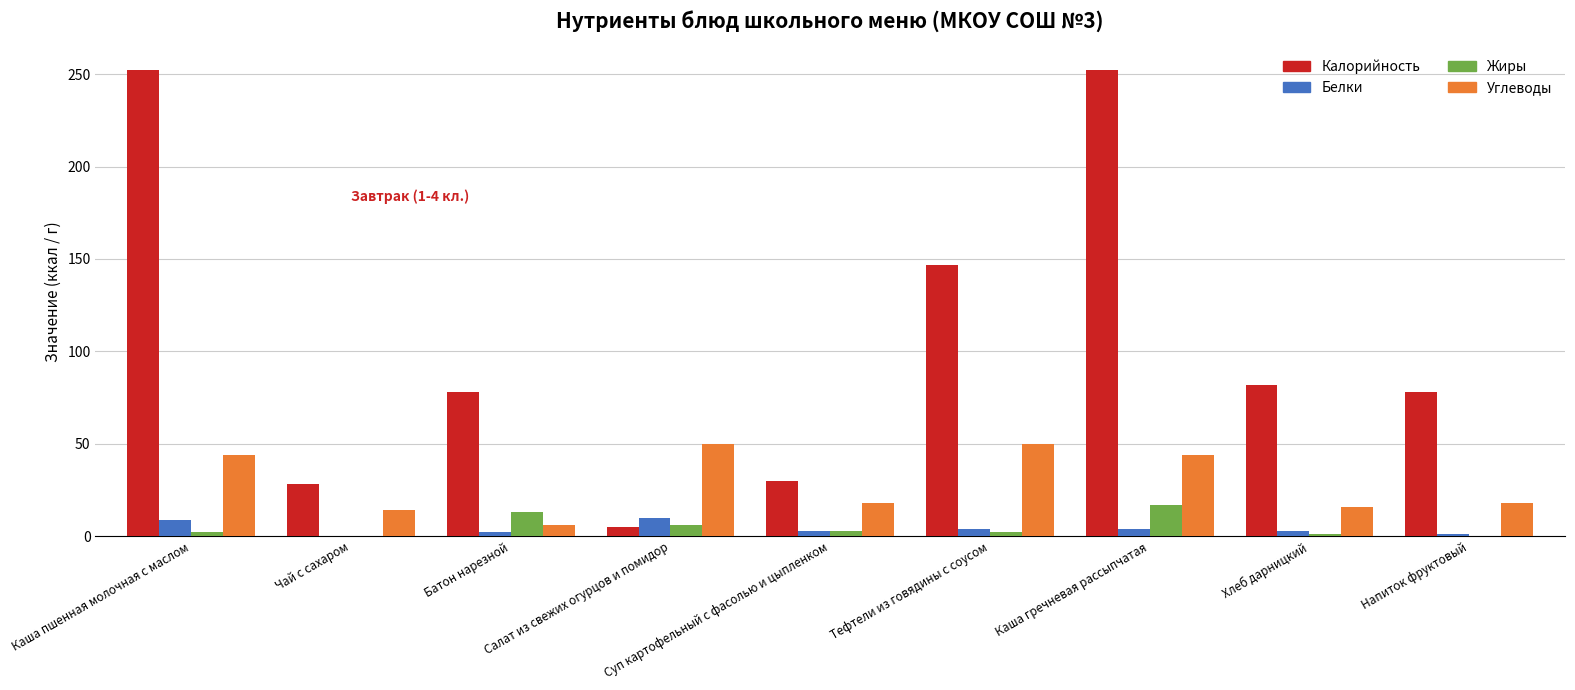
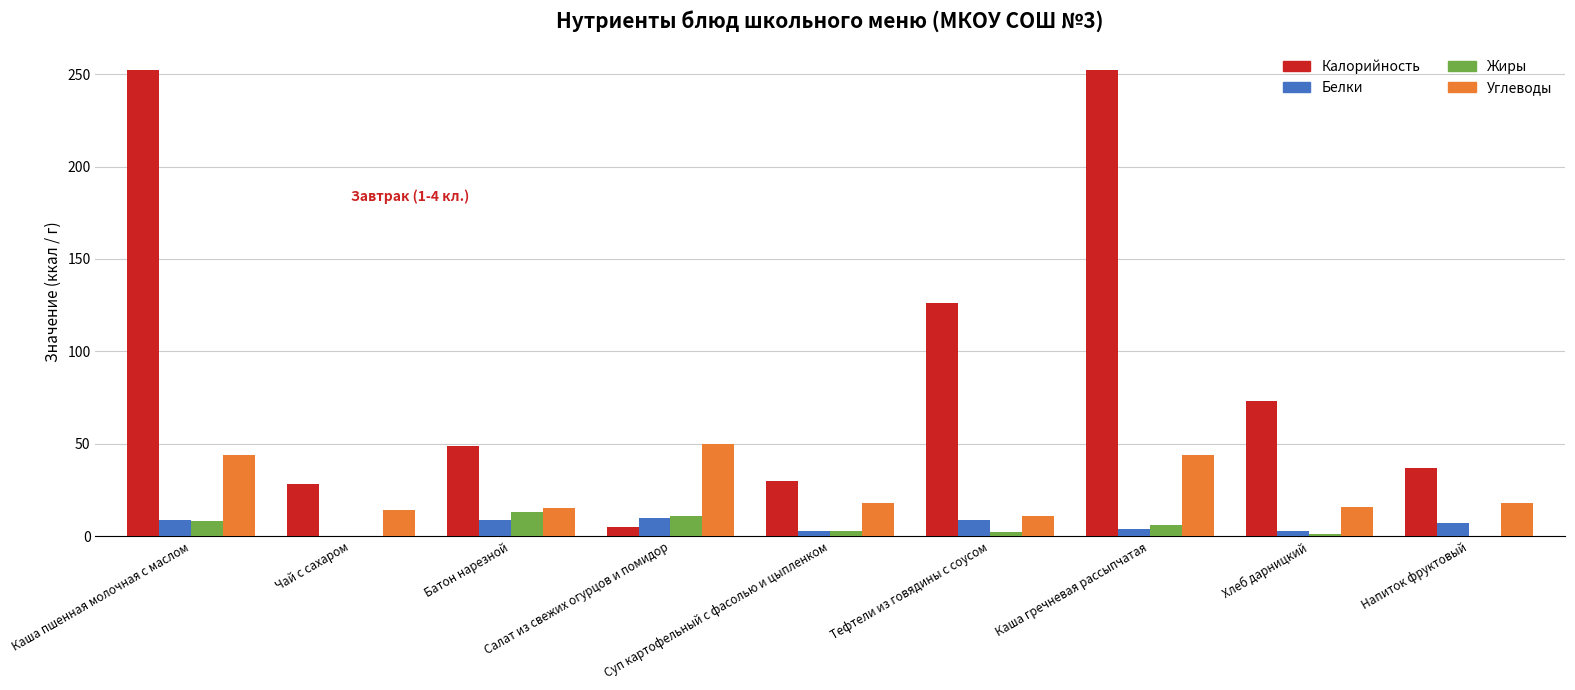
  {
    "Калорийность": {
      "Каша пшенная молочная с маслом": 252,
      "Чай с сахаром": 28,
-     "Батон нарезной": 78,
+     "Батон нарезной": 49,
      "Салат из свежих огурцов и помидор": 5,
      "Суп картофельный с фасолью и цыпленком": 30,
-     "Тефтели из говядины с соусом": 147,
+     "Тефтели из говядины с соусом": 126,
      "Каша гречневая рассыпчатая": 252,
-     "Хлеб дарницкий": 82,
-     "Напиток фруктовый": 78
+     "Хлеб дарницкий": 73,
+     "Напиток фруктовый": 37
    },
    "Белки": {
      "Каша пшенная молочная с маслом": 9,
      "Чай с сахаром": 0,
-     "Батон нарезной": 2,
+     "Батон нарезной": 9,
      "Салат из свежих огурцов и помидор": 10,
      "Суп картофельный с фасолью и цыпленком": 3,
-     "Тефтели из говядины с соусом": 4,
+     "Тефтели из говядины с соусом": 9,
      "Каша гречневая рассыпчатая": 4,
      "Хлеб дарницкий": 3,
-     "Напиток фруктовый": 1
+     "Напиток фруктовый": 7
    },
    "Жиры": {
-     "Каша пшенная молочная с маслом": 2,
+     "Каша пшенная молочная с маслом": 8,
      "Чай с сахаром": 0,
      "Батон нарезной": 13,
-     "Салат из свежих огурцов и помидор": 6,
+     "Салат из свежих огурцов и помидор": 11,
      "Суп картофельный с фасолью и цыпленком": 3,
      "Тефтели из говядины с соусом": 2,
-     "Каша гречневая рассыпчатая": 17,
+     "Каша гречневая рассыпчатая": 6,
      "Напиток фруктовый": 0
    },
    "Углеводы": {
      "Каша пшенная молочная с маслом": 44,
      "Чай с сахаром": 14,
-     "Батон нарезной": 6,
+     "Батон нарезной": 15,
      "Салат из свежих огурцов и помидор": 50,
      "Суп картофельный с фасолью и цыпленком": 18,
-     "Тефтели из говядины с соусом": 50,
+     "Тефтели из говядины с соусом": 11,
      "Каша гречневая рассыпчатая": 44,
      "Хлеб дарницкий": 16,
      "Напиток фруктовый": 18
    }
  }
